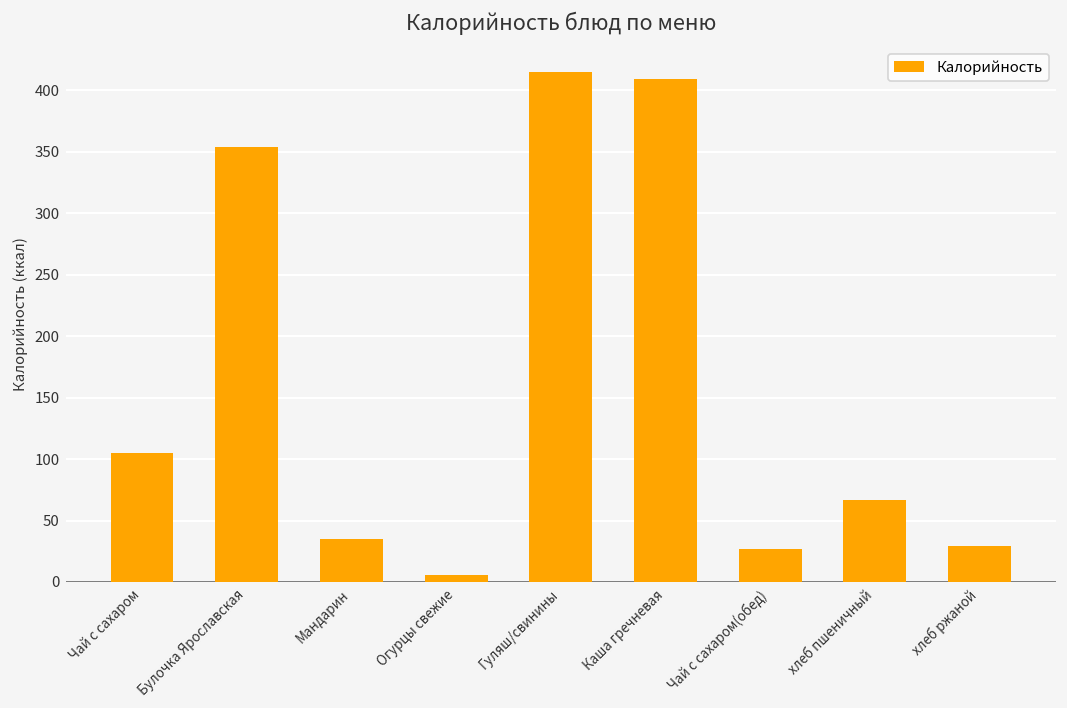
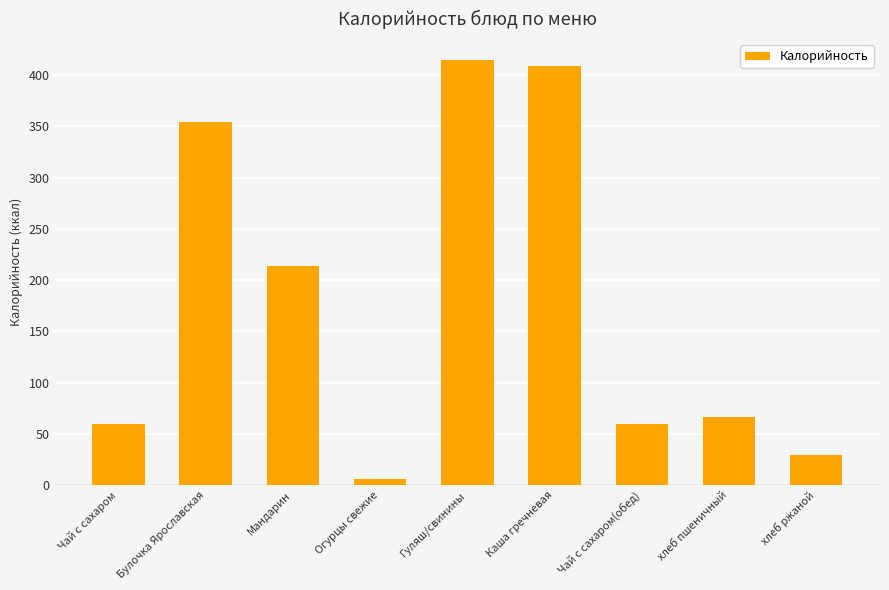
  {
-   "Чай с сахаром": 105,
+   "Чай с сахаром": 60,
    "Булочка Ярославская": 354,
-   "Мандарин": 35,
+   "Мандарин": 214,
    "Огурцы свежие": 6,
    "Гуляш/свинины": 414,
    "Каша гречневая": 409,
-   "Чай с сахаром(обед)": 27,
+   "Чай с сахаром(обед)": 60,
    "хлеб пшеничный": 67,
    "хлеб ржаной": 30
  }
